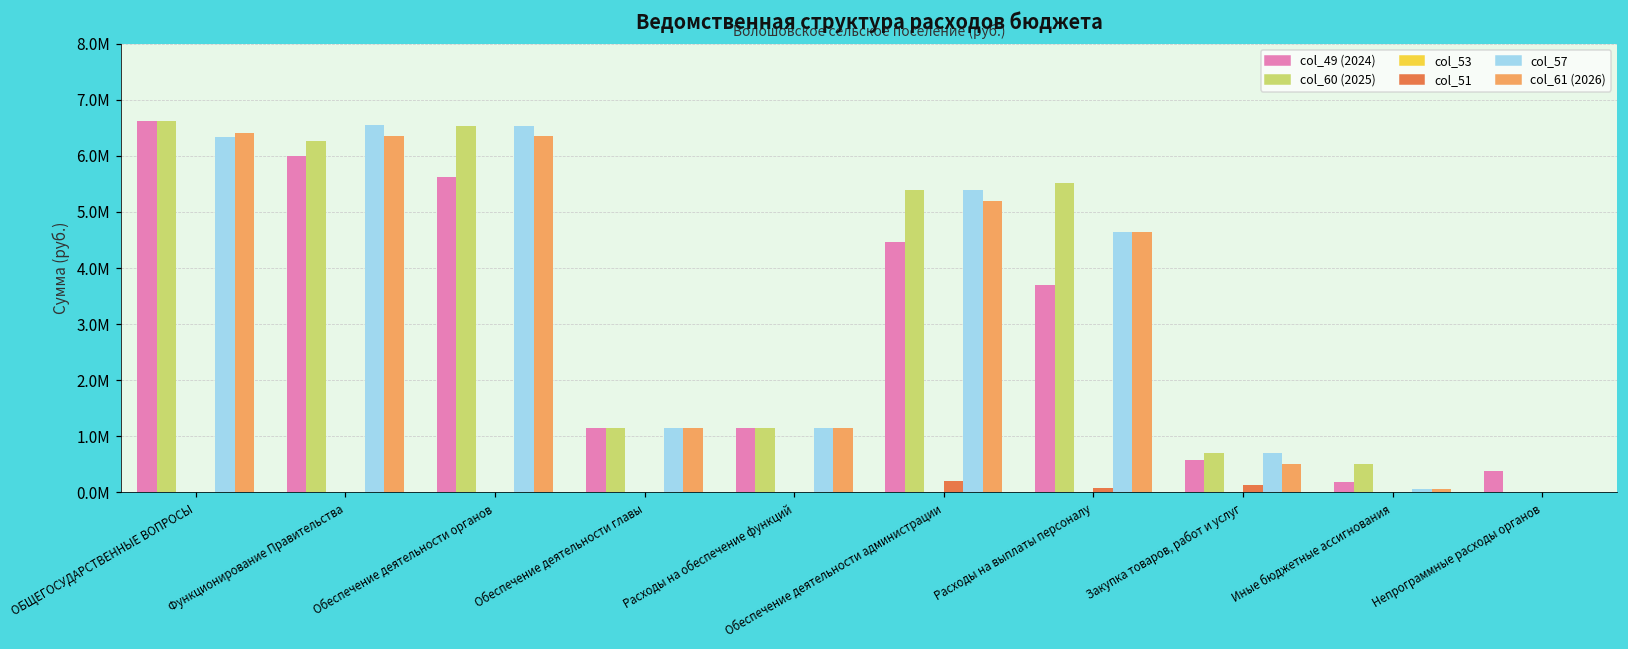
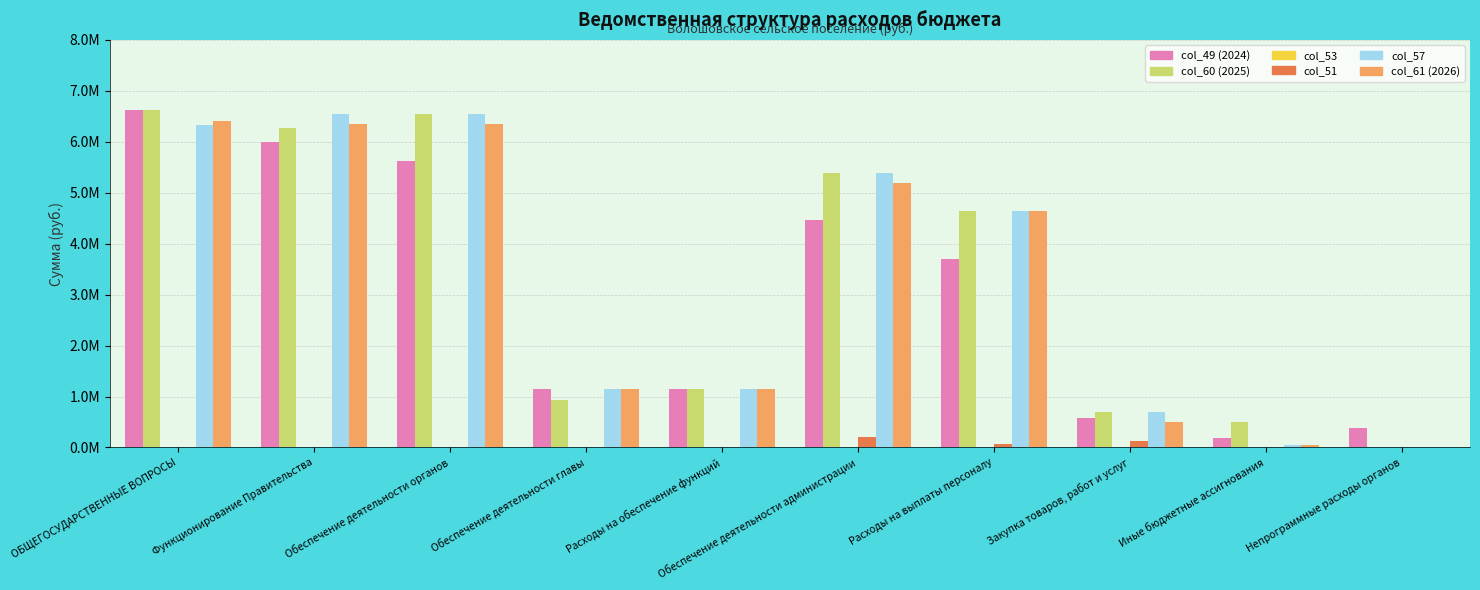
  {
    "col_49 (2024)": {
      "ОБЩЕГОСУДАРСТВЕННЫЕ ВОПРОСЫ": 6600000,
      "Функционирование Правительства": 6000000,
      "Обеспечение деятельности органов": 5600000,
      "Обеспечение деятельности главы": 1200000,
      "Расходы на обеспечение функций": 1200000,
      "Обеспечение деятельности администрации": 4500000,
      "Расходы на выплаты персоналу": 3700000,
      "Закупка товаров, работ и услуг": 600000,
      "Иные бюджетные ассигнования": 200000,
      "Непрограммные расходы органов": 400000
    },
    "col_60 (2025)": {
      "ОБЩЕГОСУДАРСТВЕННЫЕ ВОПРОСЫ": 6600000,
      "Функционирование Правительства": 6300000,
      "Обеспечение деятельности органов": 6500000,
-     "Обеспечение деятельности главы": 1200000,
+     "Обеспечение деятельности главы": 900000,
      "Расходы на обеспечение функций": 1200000,
      "Обеспечение деятельности администрации": 5400000,
-     "Расходы на выплаты персоналу": 5500000,
+     "Расходы на выплаты персоналу": 4600000,
      "Закупка товаров, работ и услуг": 700000,
      "Иные бюджетные ассигнования": 500000
    },
    "col_57": {
      "ОБЩЕГОСУДАРСТВЕННЫЕ ВОПРОСЫ": 6300000,
      "Функционирование Правительства": 6500000,
      "Обеспечение деятельности органов": 6500000,
      "Обеспечение деятельности главы": 1200000,
      "Расходы на обеспечение функций": 1200000,
      "Обеспечение деятельности администрации": 5400000,
      "Расходы на выплаты персоналу": 4600000,
      "Закупка товаров, работ и услуг": 700000,
      "Иные бюджетные ассигнования": 100000
    }
  }
